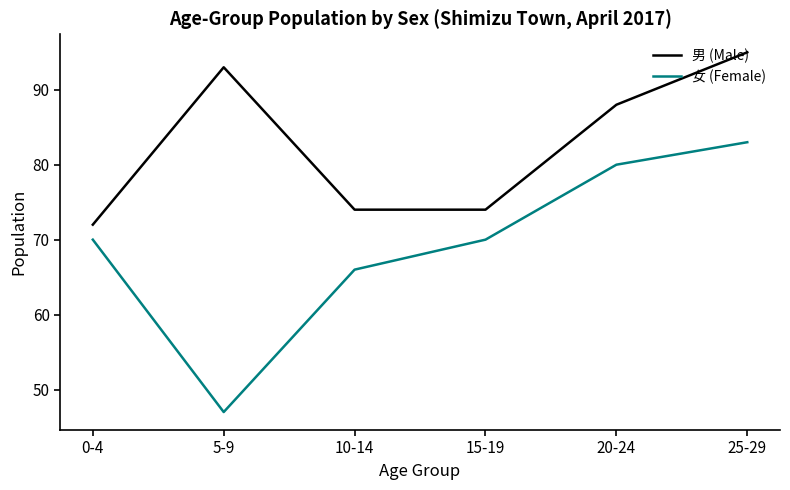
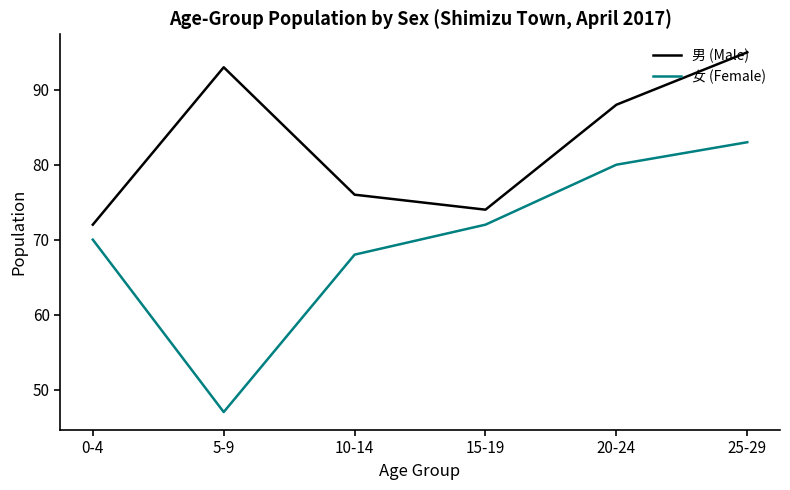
  {
    "男 (Male)": {
      "0-4": 72,
      "5-9": 93,
-     "10-14": 74,
+     "10-14": 76,
      "15-19": 74,
      "20-24": 88,
      "25-29": 95
    },
    "女 (Female)": {
      "0-4": 70,
      "5-9": 47,
-     "10-14": 66,
-     "15-19": 70,
+     "10-14": 68,
+     "15-19": 72,
      "20-24": 80,
      "25-29": 83
    }
  }
